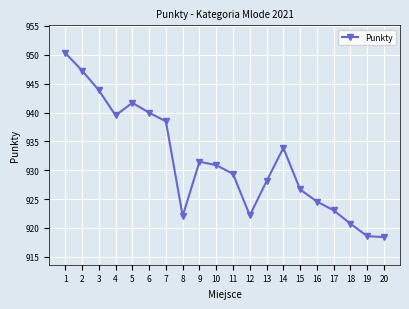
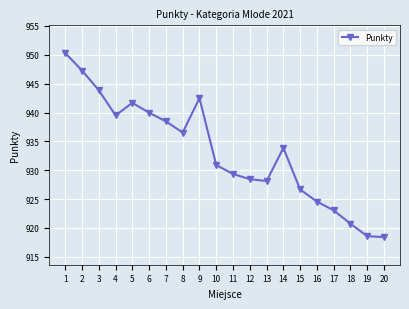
  {
    "1": 950,
    "2": 947,
    "3": 944,
    "4": 940,
    "5": 942,
    "6": 940,
    "7": 938,
-   "8": 922,
-   "9": 931,
+   "8": 937,
+   "9": 942,
    "10": 931,
    "11": 929,
-   "12": 922,
+   "12": 928,
    "13": 928,
    "14": 934,
    "15": 927,
    "16": 925,
    "17": 923,
    "18": 921,
    "19": 919,
    "20": 918
  }
